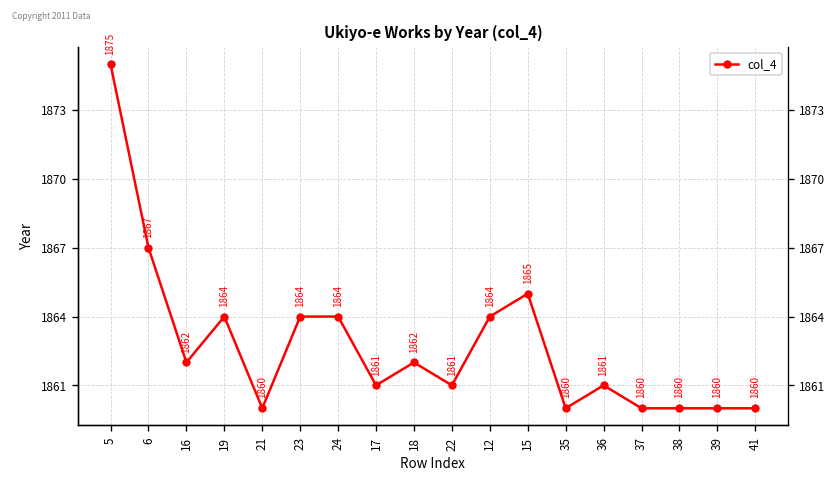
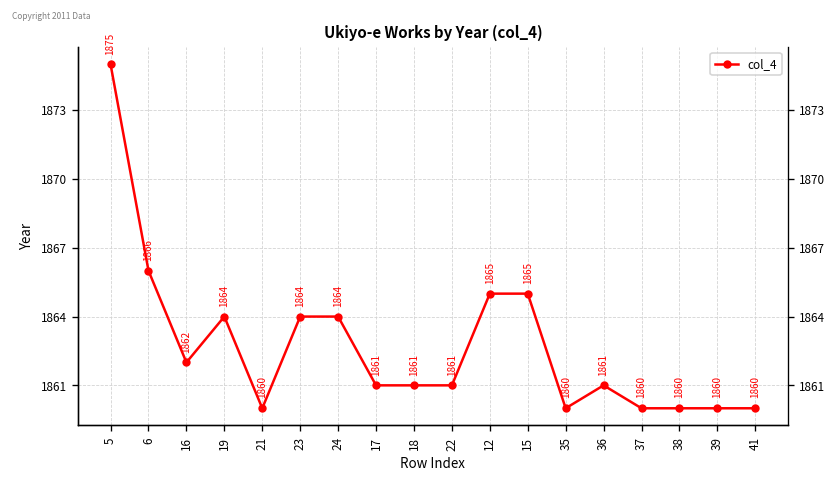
  {
    "5": 1875,
-   "6": 1867,
+   "6": 1866,
    "16": 1862,
    "19": 1864,
    "21": 1860,
    "23": 1864,
    "24": 1864,
    "17": 1861,
-   "18": 1862,
+   "18": 1861,
    "22": 1861,
-   "12": 1864,
+   "12": 1865,
    "15": 1865,
    "35": 1860,
    "36": 1861,
    "37": 1860,
    "38": 1860,
    "39": 1860,
    "41": 1860
  }
